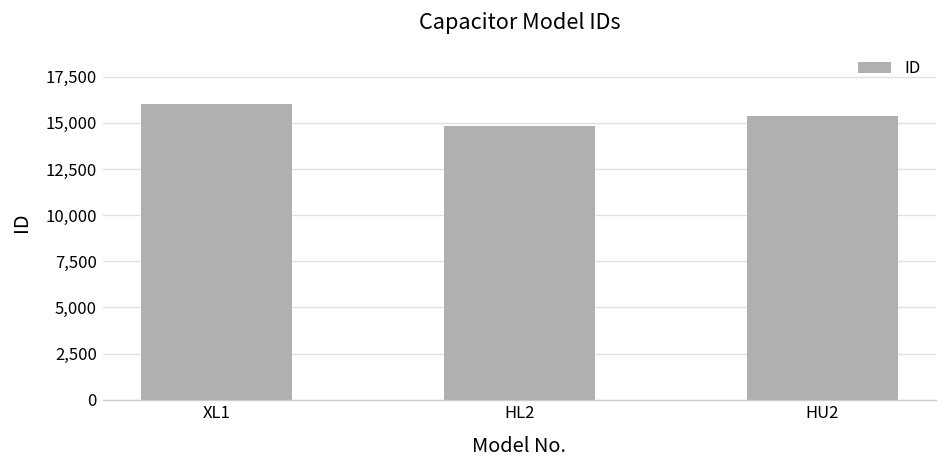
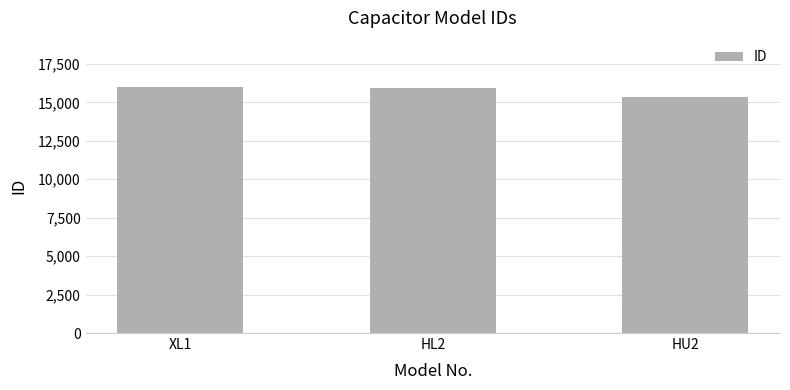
  {
    "XL1": "16,000",
-   "HL2": "14,800",
+   "HL2": "16,000",
    "HU2": "15,300"
  }
